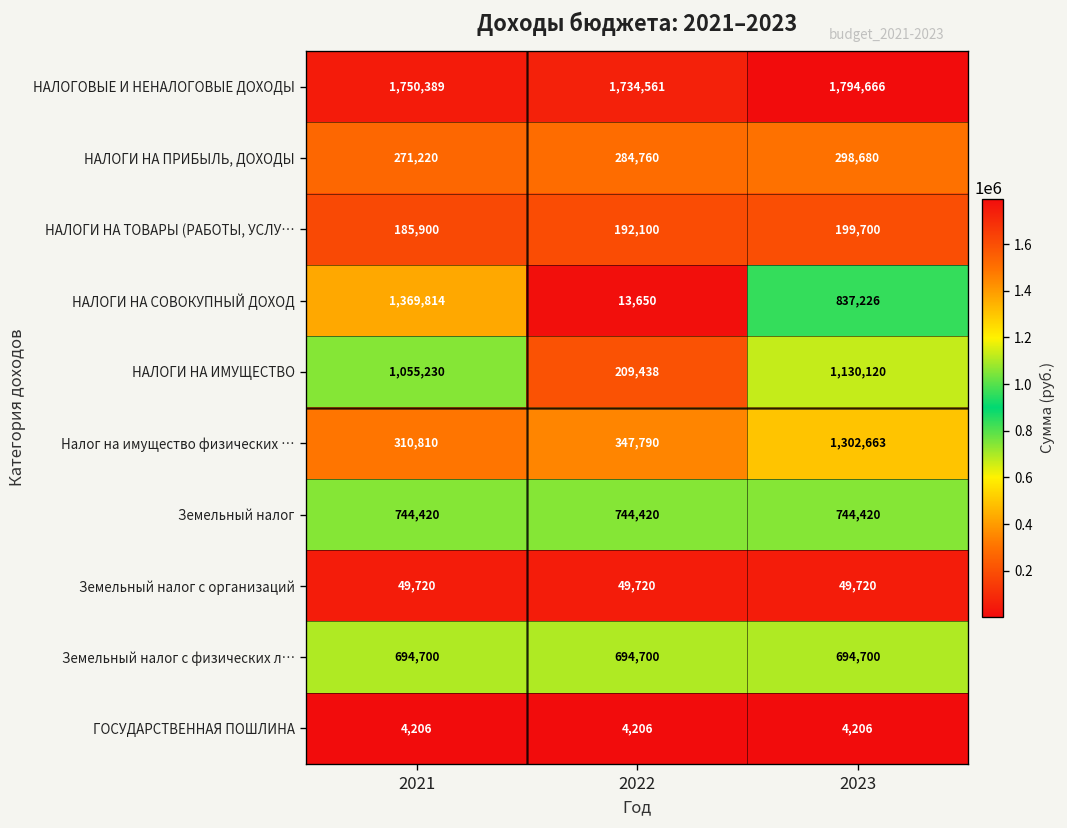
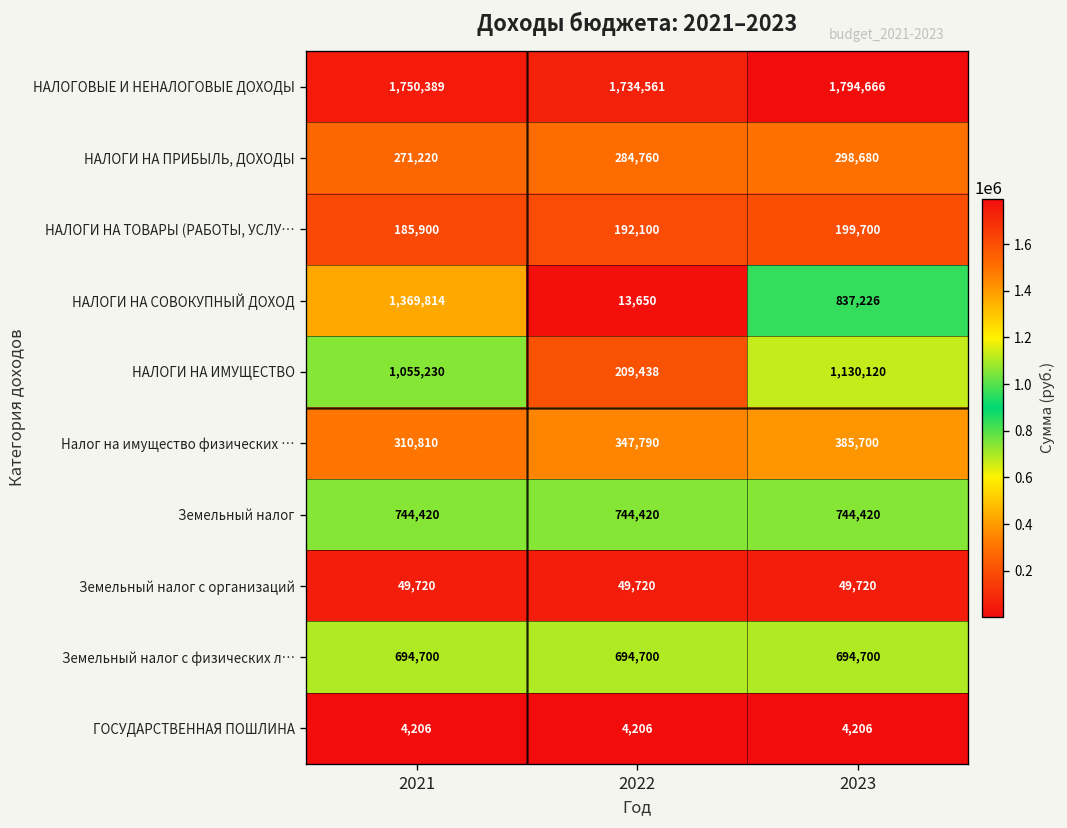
  {
    "НАЛОГОВЫЕ И НЕНАЛОГОВЫЕ ДОХОДЫ": {
      "2021": "1,750,389",
      "2022": "1,734,561",
      "2023": "1,794,666"
    },
    "НАЛОГИ НА ПРИБЫЛЬ, ДОХОДЫ": {
      "2021": "271,220",
      "2022": "284,760",
      "2023": "298,680"
    },
    "НАЛОГИ НА ТОВАРЫ (РАБОТЫ, УСЛУ…": {
      "2021": "185,900",
      "2022": "192,100",
      "2023": "199,700"
    },
    "НАЛОГИ НА СОВОКУПНЫЙ ДОХОД": {
      "2021": "1,369,814",
      "2022": "13,650",
      "2023": "837,226"
    },
    "НАЛОГИ НА ИМУЩЕСТВО": {
      "2021": "1,055,230",
      "2022": "209,438",
      "2023": "1,130,120"
    },
    "Налог на имущество физических …": {
      "2021": "310,810",
      "2022": "347,790",
-     "2023": "1,302,663"
+     "2023": "385,700"
    },
    "Земельный налог": {
      "2021": "744,420",
      "2022": "744,420",
      "2023": "744,420"
    },
    "Земельный налог с организаций": {
      "2021": "49,720",
      "2022": "49,720",
      "2023": "49,720"
    },
    "Земельный налог с физических л…": {
      "2021": "694,700",
      "2022": "694,700",
      "2023": "694,700"
    },
    "ГОСУДАРСТВЕННАЯ ПОШЛИНА": {
      "2021": "4,206",
      "2022": "4,206",
      "2023": "4,206"
    }
  }
